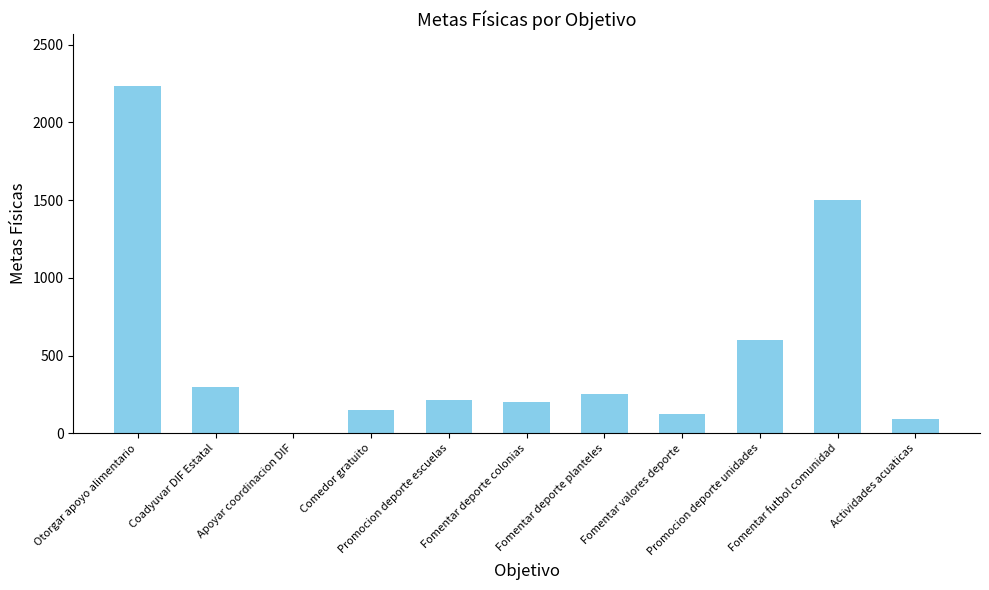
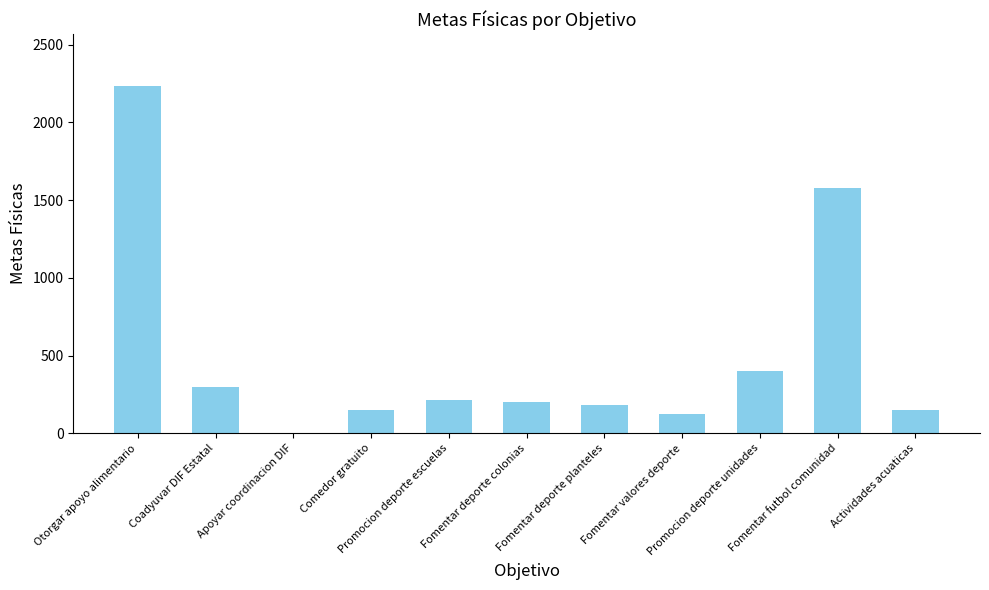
  {
    "Otorgar apoyo alimentario": 2230,
    "Coadyuvar DIF Estatal": 300,
    "Apoyar coordinacion DIF": 0,
    "Comedor gratuito": 150,
    "Promocion deporte escuelas": 210,
    "Fomentar deporte colonias": 200,
-   "Fomentar deporte planteles": 250,
+   "Fomentar deporte planteles": 180,
    "Fomentar valores deporte": 120,
-   "Promocion deporte unidades": 600,
-   "Fomentar futbol comunidad": 1500,
-   "Actividades acuaticas": 90
+   "Promocion deporte unidades": 400,
+   "Fomentar futbol comunidad": 1580,
+   "Actividades acuaticas": 150
  }
